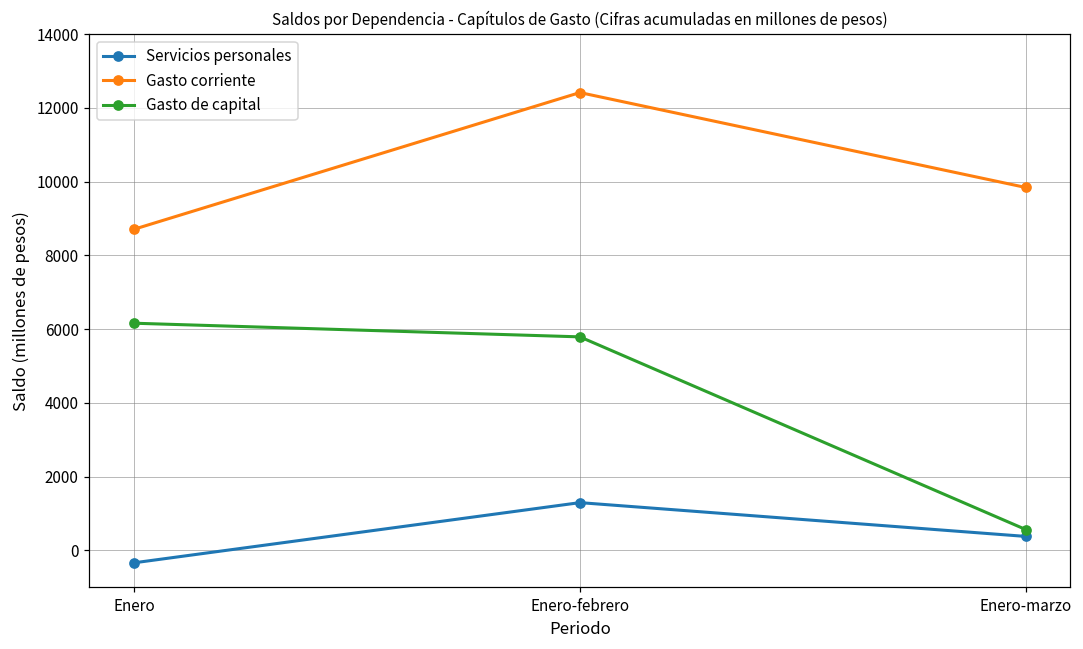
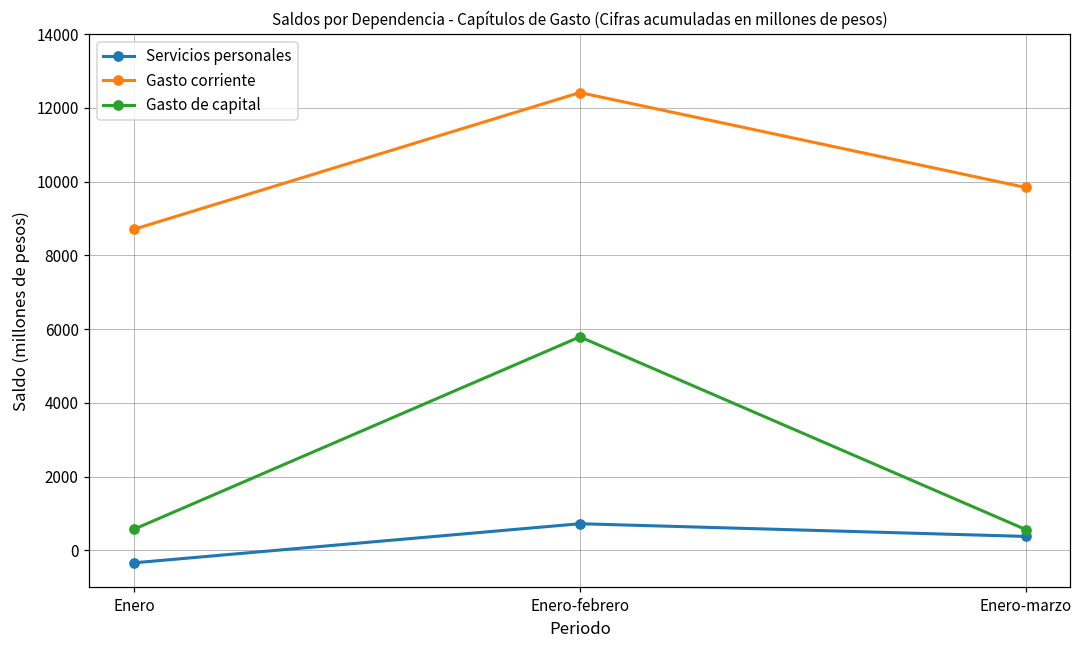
  {
    "Servicios personales": {
      "Enero": -300,
-     "Enero-febrero": 1300,
+     "Enero-febrero": 700,
      "Enero-marzo": 400
    },
    "Gasto corriente": {
      "Enero": 8700,
      "Enero-febrero": 12400,
      "Enero-marzo": 9800
    },
    "Gasto de capital": {
-     "Enero": 6200,
+     "Enero": 600,
      "Enero-febrero": 5800,
      "Enero-marzo": 600
    }
  }
